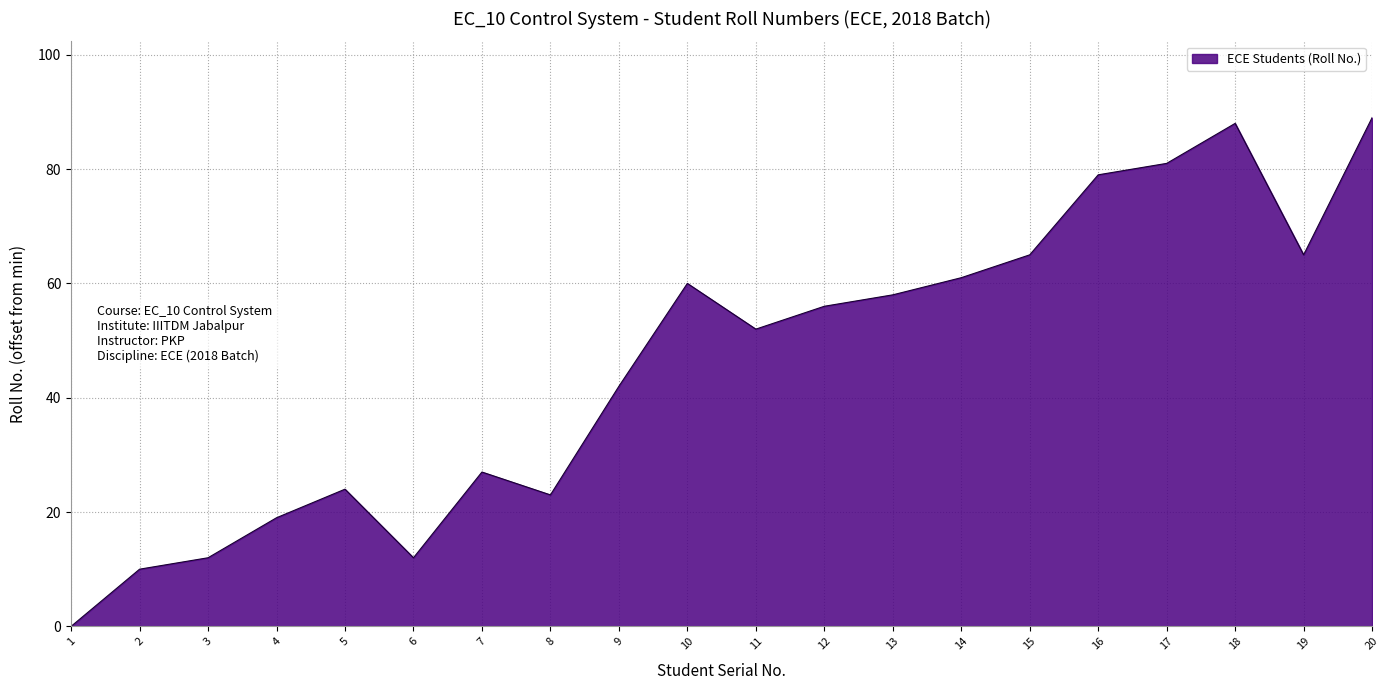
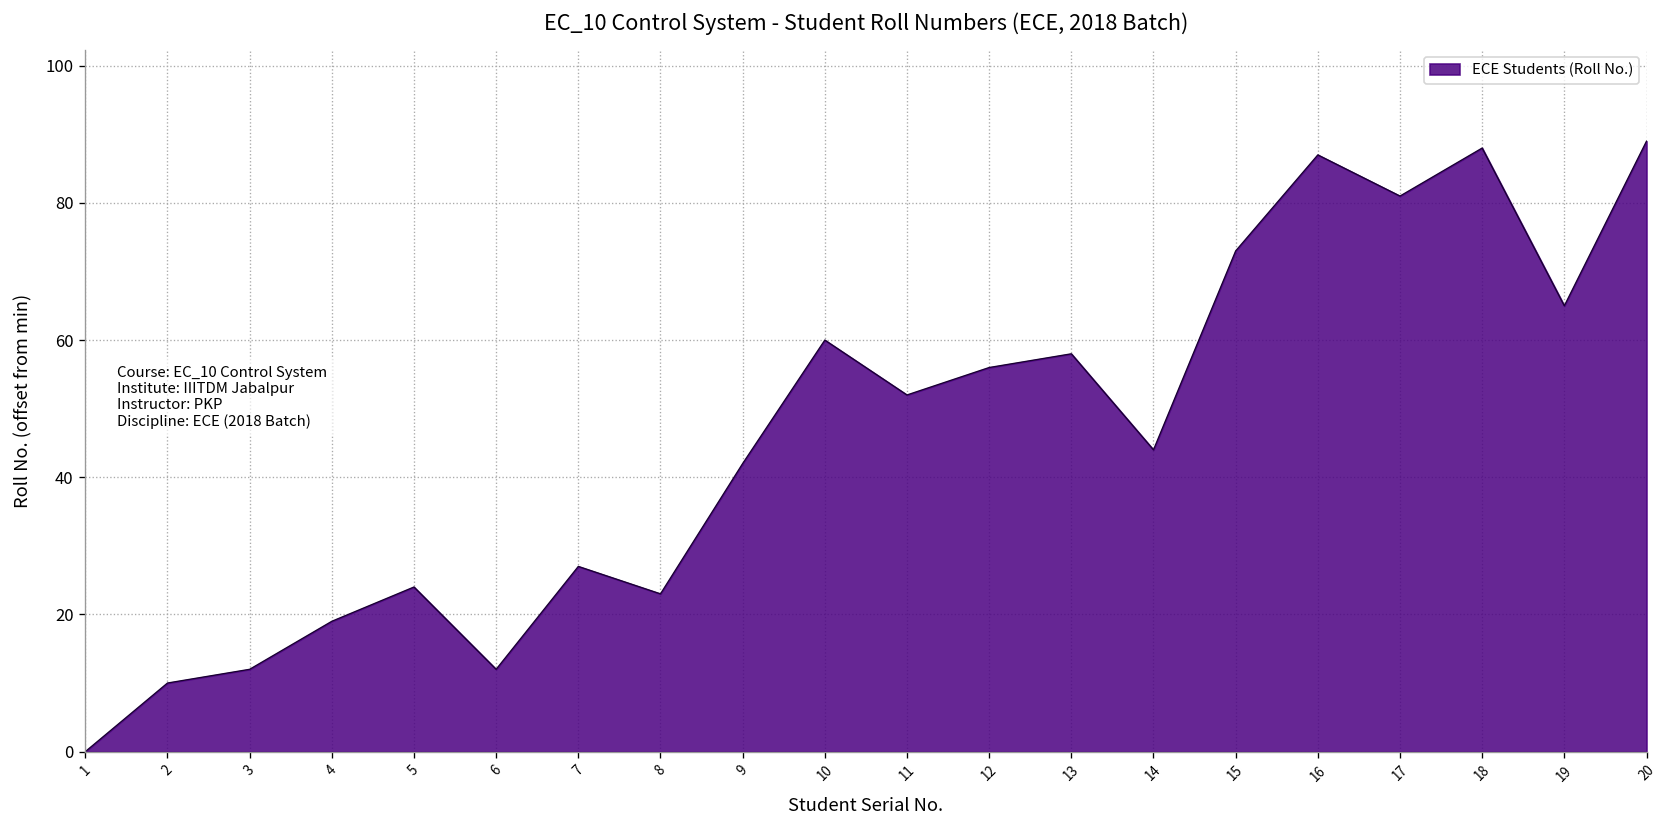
  {
    "1": 0,
    "2": 10,
    "3": 12,
    "4": 19,
    "5": 24,
    "6": 12,
    "7": 27,
    "8": 23,
    "9": 42,
    "10": 60,
    "11": 52,
    "12": 56,
    "13": 58,
-   "14": 61,
-   "15": 65,
-   "16": 79,
+   "14": 44,
+   "15": 73,
+   "16": 87,
    "17": 81,
    "18": 88,
    "19": 65,
    "20": 89
  }
